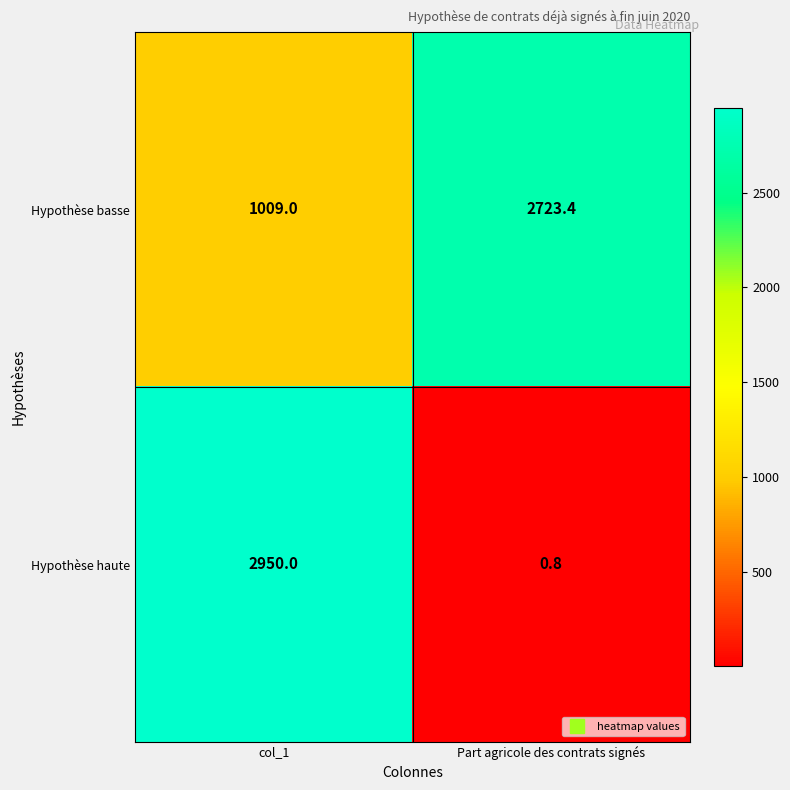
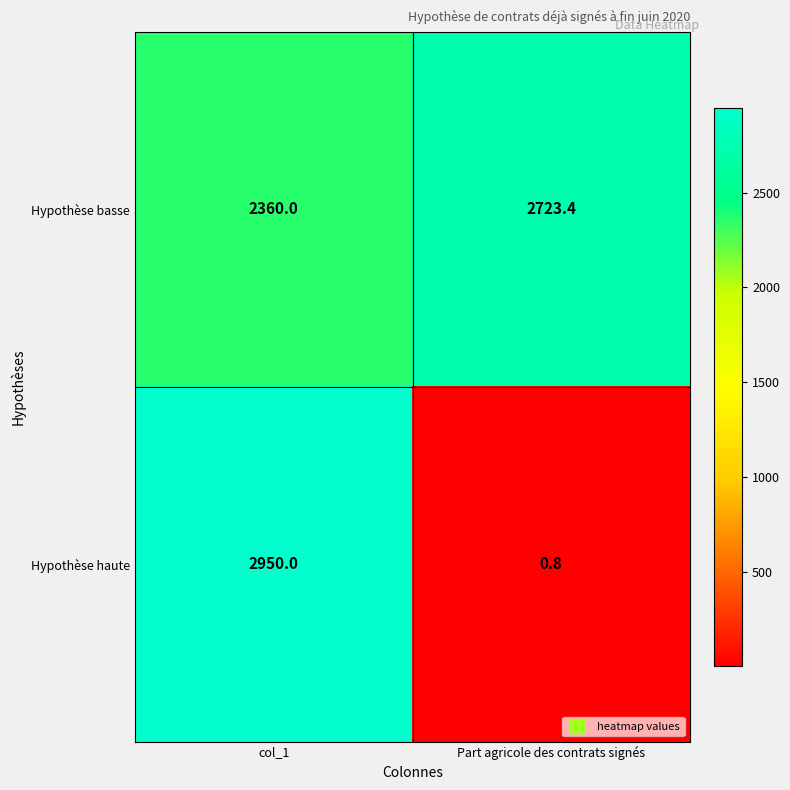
  {
    "Hypothèse basse": {
-     "col_1": 1009.0,
+     "col_1": 2360.0,
      "Part agricole des contrats signés": 2723.4
    },
    "Hypothèse haute": {
      "col_1": 2950.0,
      "Part agricole des contrats signés": 0.8
    }
  }
